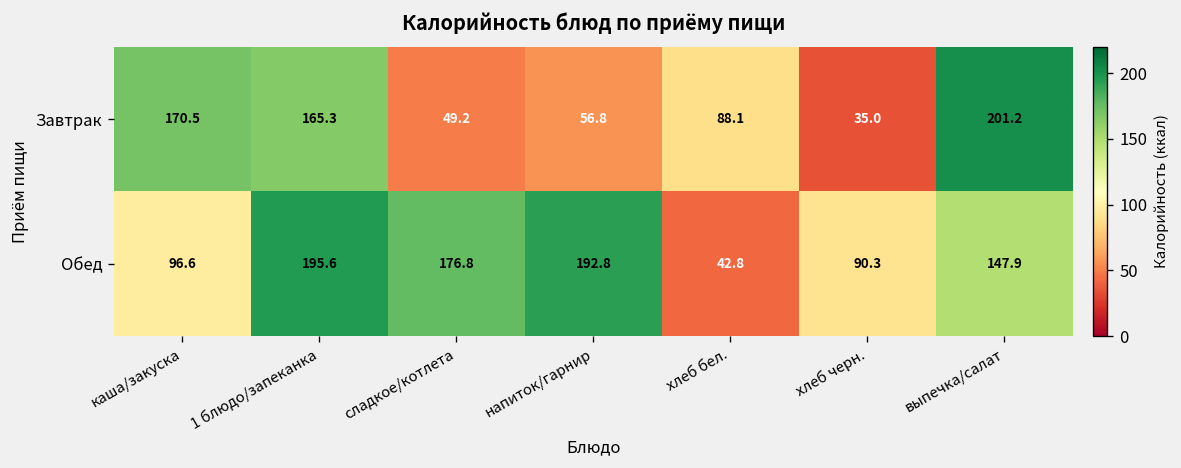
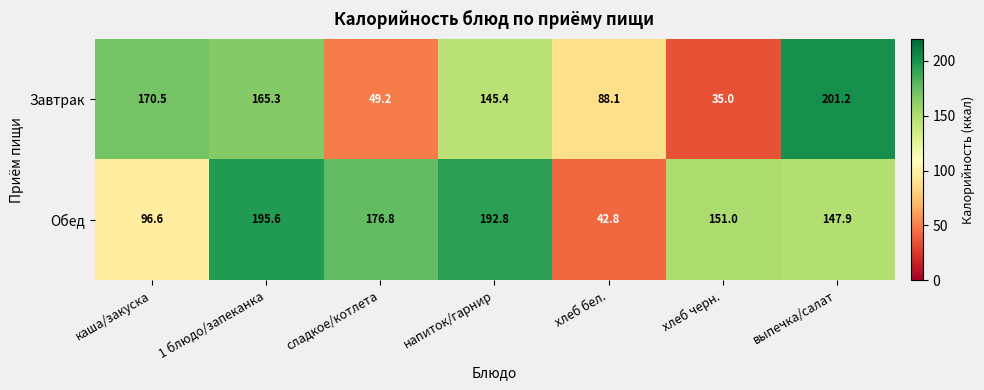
  {
    "Завтрак": {
      "каша/закуска": 170.5,
      "1 блюдо/запеканка": 165.3,
      "сладкое/котлета": 49.2,
-     "напиток/гарнир": 56.8,
+     "напиток/гарнир": 145.4,
      "хлеб бел.": 88.1,
      "хлеб черн.": 35.0,
      "выпечка/салат": 201.2
    },
    "Обед": {
      "каша/закуска": 96.6,
      "1 блюдо/запеканка": 195.6,
      "сладкое/котлета": 176.8,
      "напиток/гарнир": 192.8,
      "хлеб бел.": 42.8,
-     "хлеб черн.": 90.3,
+     "хлеб черн.": 151.0,
      "выпечка/салат": 147.9
    }
  }
